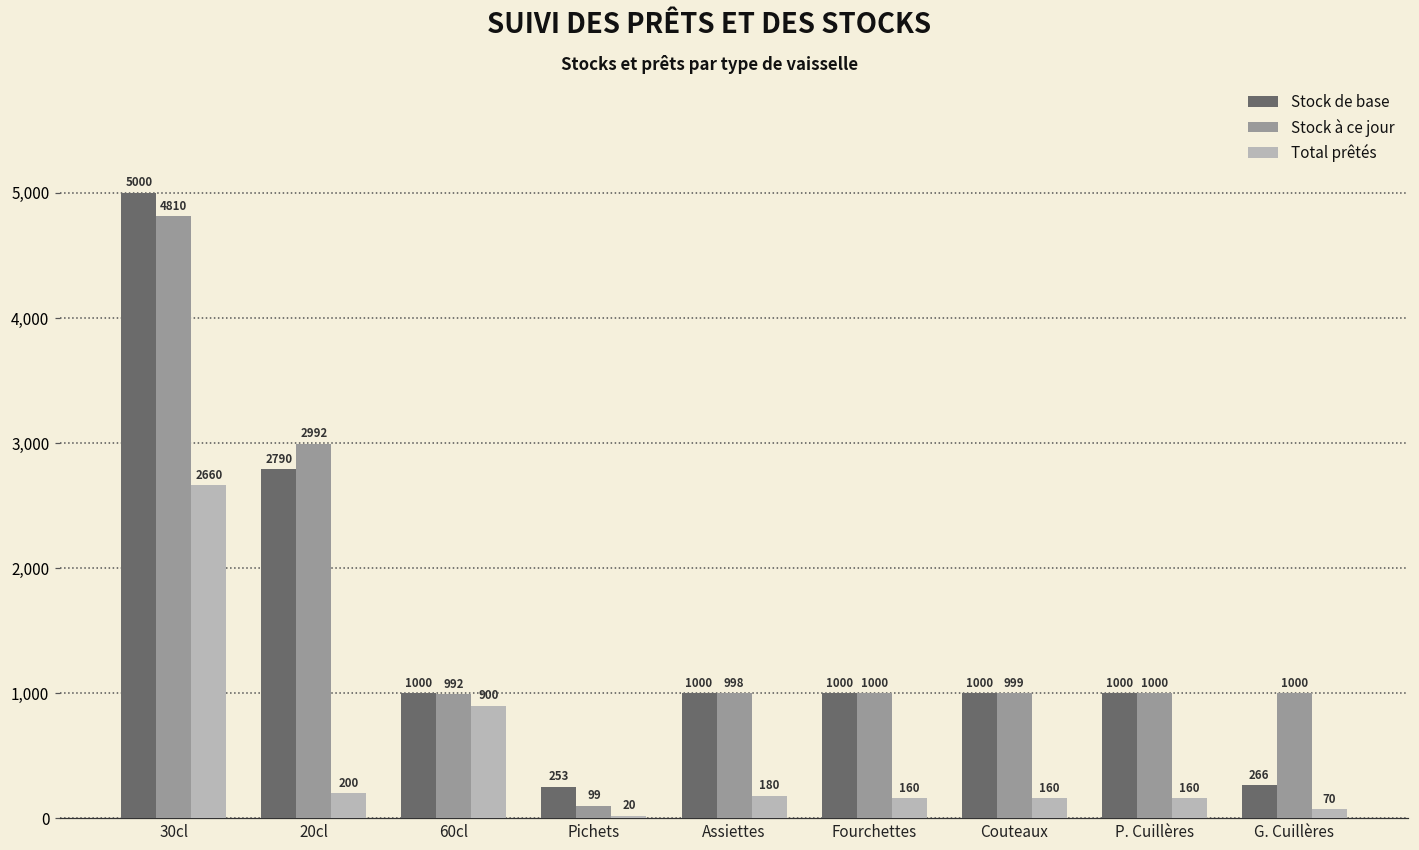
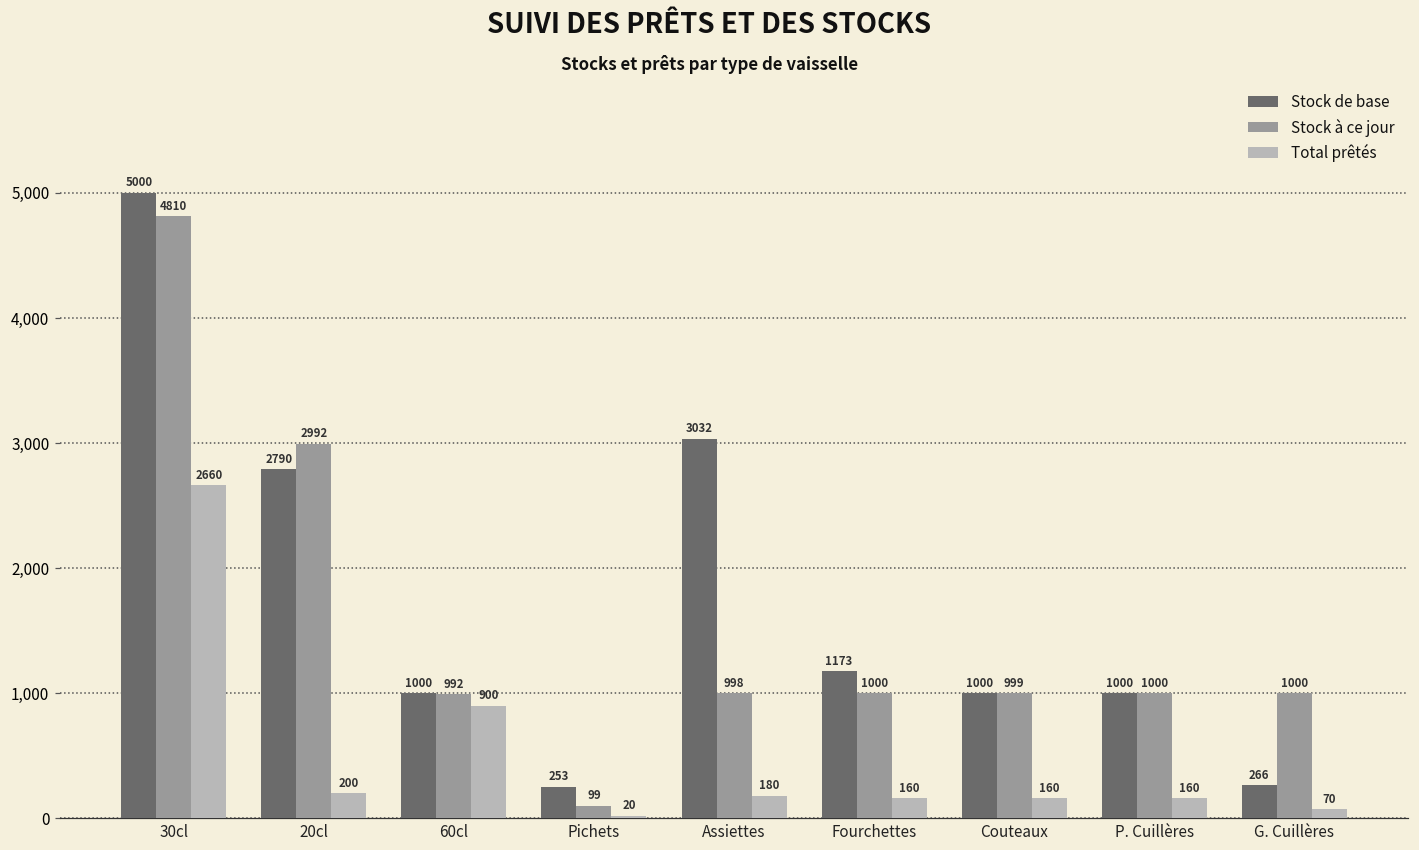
  {
    "Stock de base": {
      "30cl": 5000,
      "20cl": 2790,
      "60cl": 1000,
      "Pichets": 253,
-     "Assiettes": 1000,
-     "Fourchettes": 1000,
+     "Assiettes": 3032,
+     "Fourchettes": 1173,
      "Couteaux": 1000,
      "P. Cuillères": 1000,
      "G. Cuillères": 266
    }
  }
